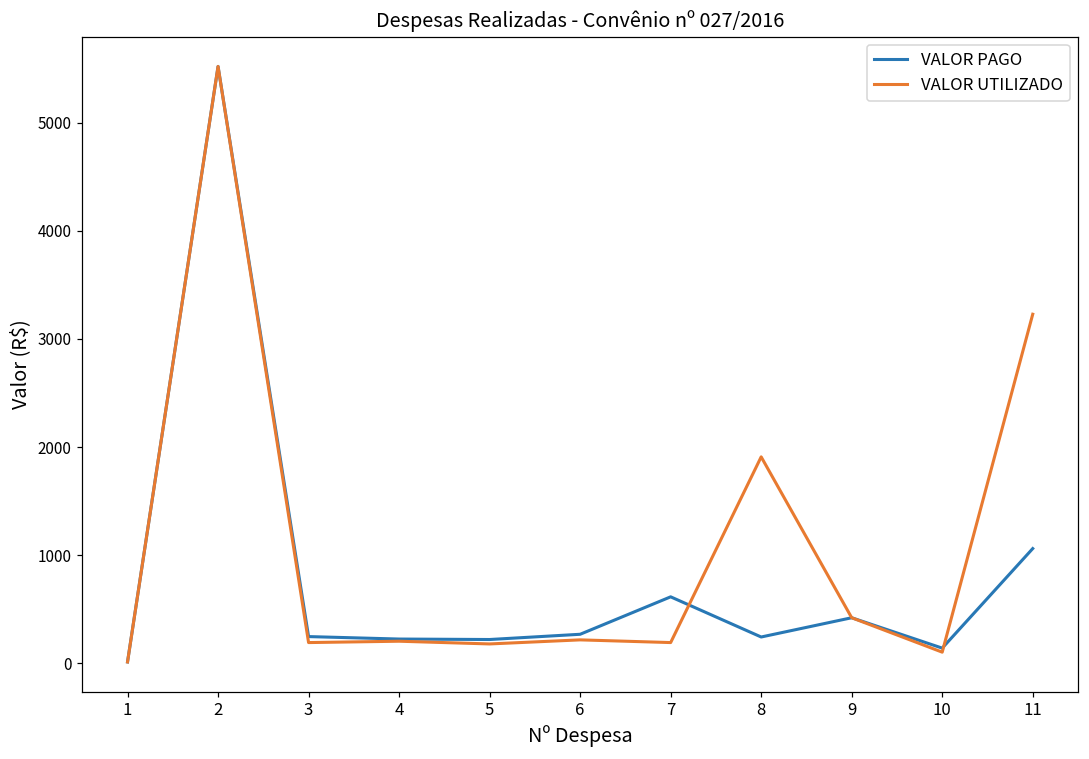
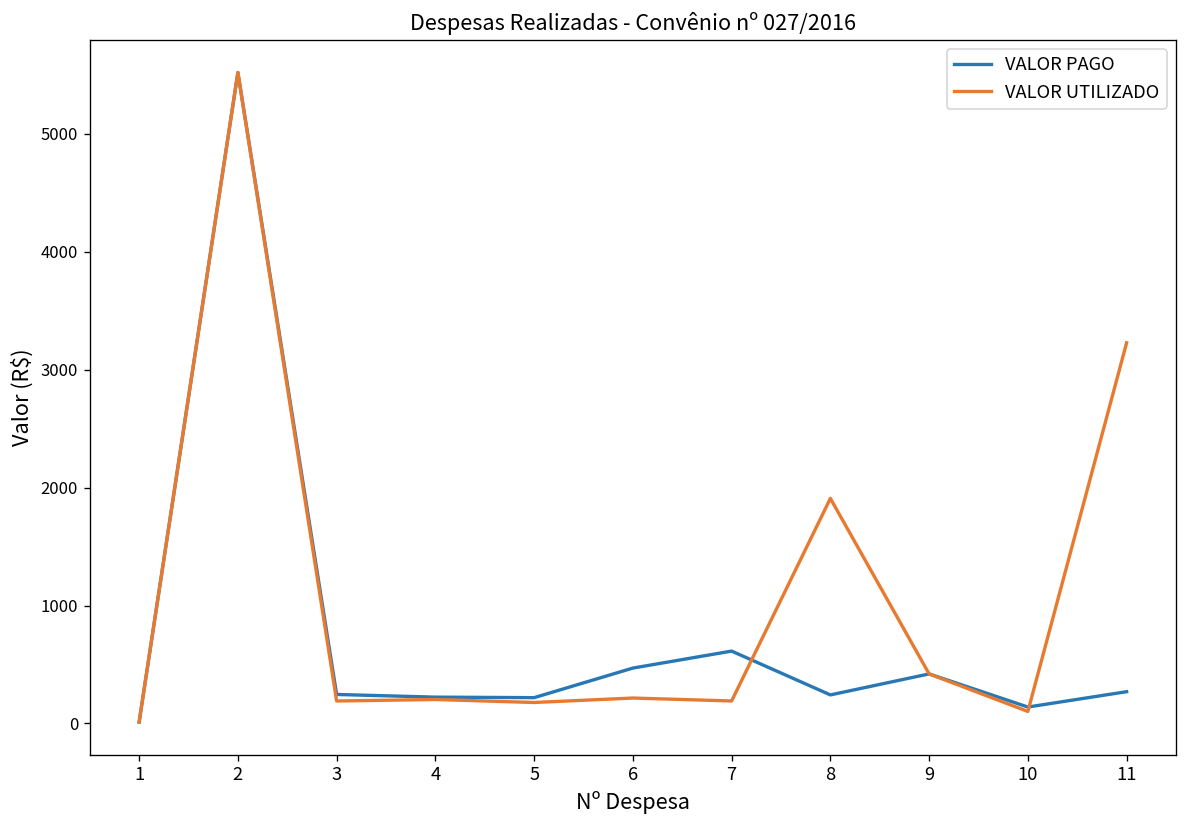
  {
    "VALOR PAGO": {
      "3": 200,
      "5": 200,
-     "6": 300,
+     "6": 500,
      "7": 600,
      "8": 200,
      "10": 100,
-     "11": 1100
+     "11": 300
    },
    "VALOR UTILIZADO": {
      "3": 200,
      "5": 200,
      "6": 200,
      "7": 200,
      "8": 1900,
      "10": 100,
      "11": 3200
    }
  }
